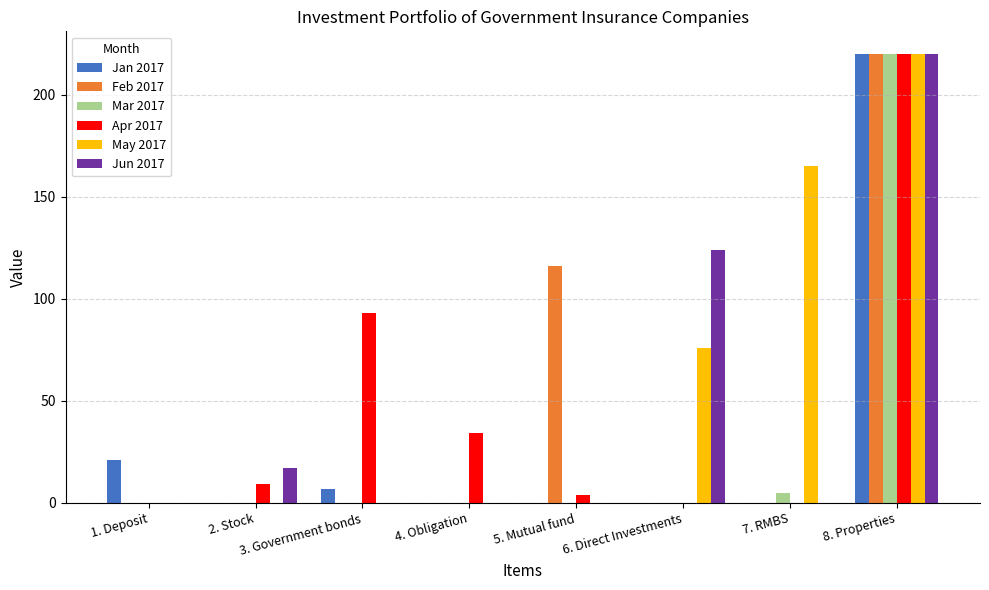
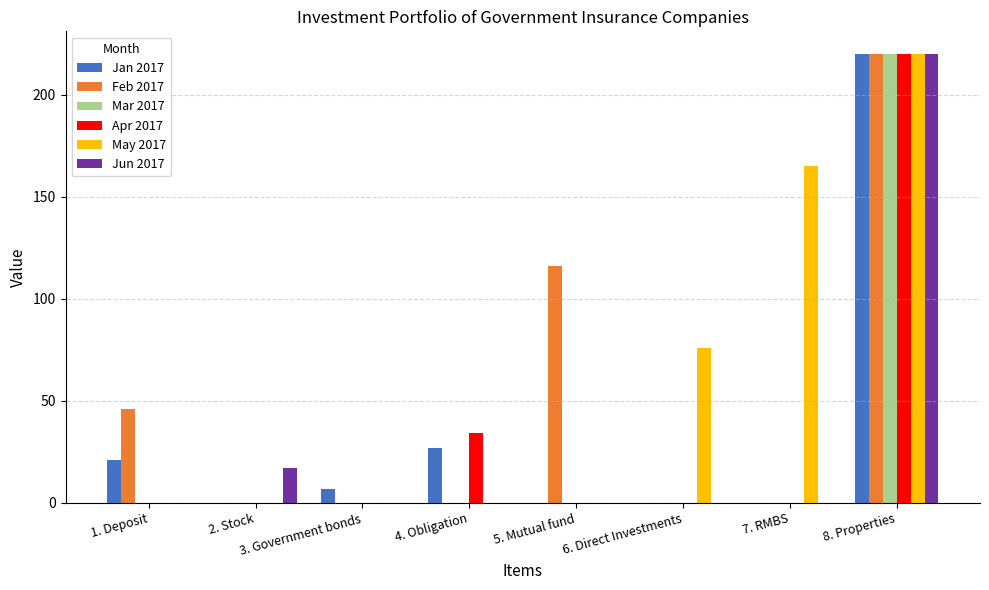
  {
    "Jan 2017": {
      "1. Deposit": 21,
      "2. Stock": 0,
      "3. Government bonds": 7,
-     "4. Obligation": 0,
+     "4. Obligation": 27,
      "5. Mutual fund": 0,
      "6. Direct Investments": 0,
      "7. RMBS": 0,
      "8. Properties": 220
    },
    "Feb 2017": {
-     "1. Deposit": 0,
+     "1. Deposit": 46,
      "2. Stock": 0,
      "3. Government bonds": 0,
      "4. Obligation": 0,
      "5. Mutual fund": 116,
      "6. Direct Investments": 0,
      "7. RMBS": 0,
      "8. Properties": 220
    },
    "Mar 2017": {
      "1. Deposit": 0,
      "2. Stock": 0,
      "3. Government bonds": 0,
      "4. Obligation": 0,
      "5. Mutual fund": 0,
      "6. Direct Investments": 0,
-     "7. RMBS": 5,
+     "7. RMBS": 0,
      "8. Properties": 220
    },
    "Apr 2017": {
      "1. Deposit": 0,
-     "2. Stock": 9,
-     "3. Government bonds": 93,
+     "2. Stock": 0,
+     "3. Government bonds": 0,
      "4. Obligation": 34,
-     "5. Mutual fund": 4,
+     "5. Mutual fund": 0,
      "6. Direct Investments": 0,
      "7. RMBS": 0,
      "8. Properties": 220
    },
    "May 2017": {
      "1. Deposit": 0,
      "2. Stock": 0,
      "3. Government bonds": 0,
      "4. Obligation": 0,
      "5. Mutual fund": 0,
      "6. Direct Investments": 76,
      "7. RMBS": 165,
      "8. Properties": 220
    },
    "Jun 2017": {
      "1. Deposit": 0,
      "2. Stock": 17,
      "3. Government bonds": 0,
      "4. Obligation": 0,
      "5. Mutual fund": 0,
-     "6. Direct Investments": 124,
+     "6. Direct Investments": 0,
      "7. RMBS": 0,
      "8. Properties": 220
    }
  }
